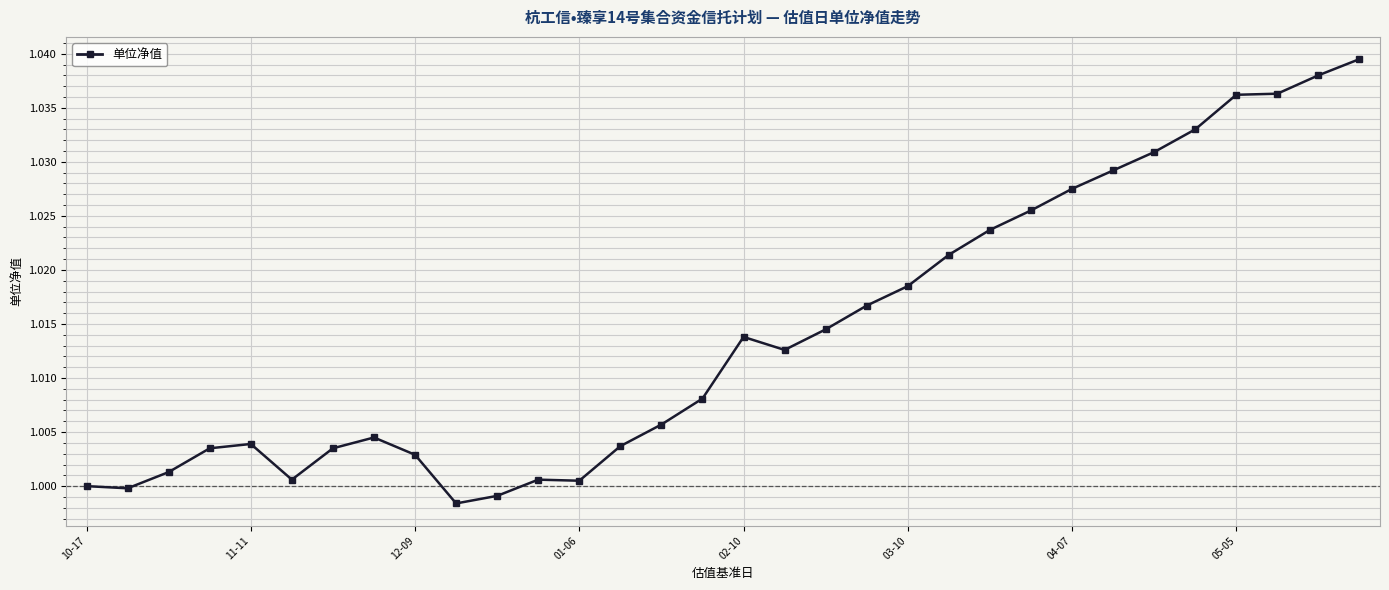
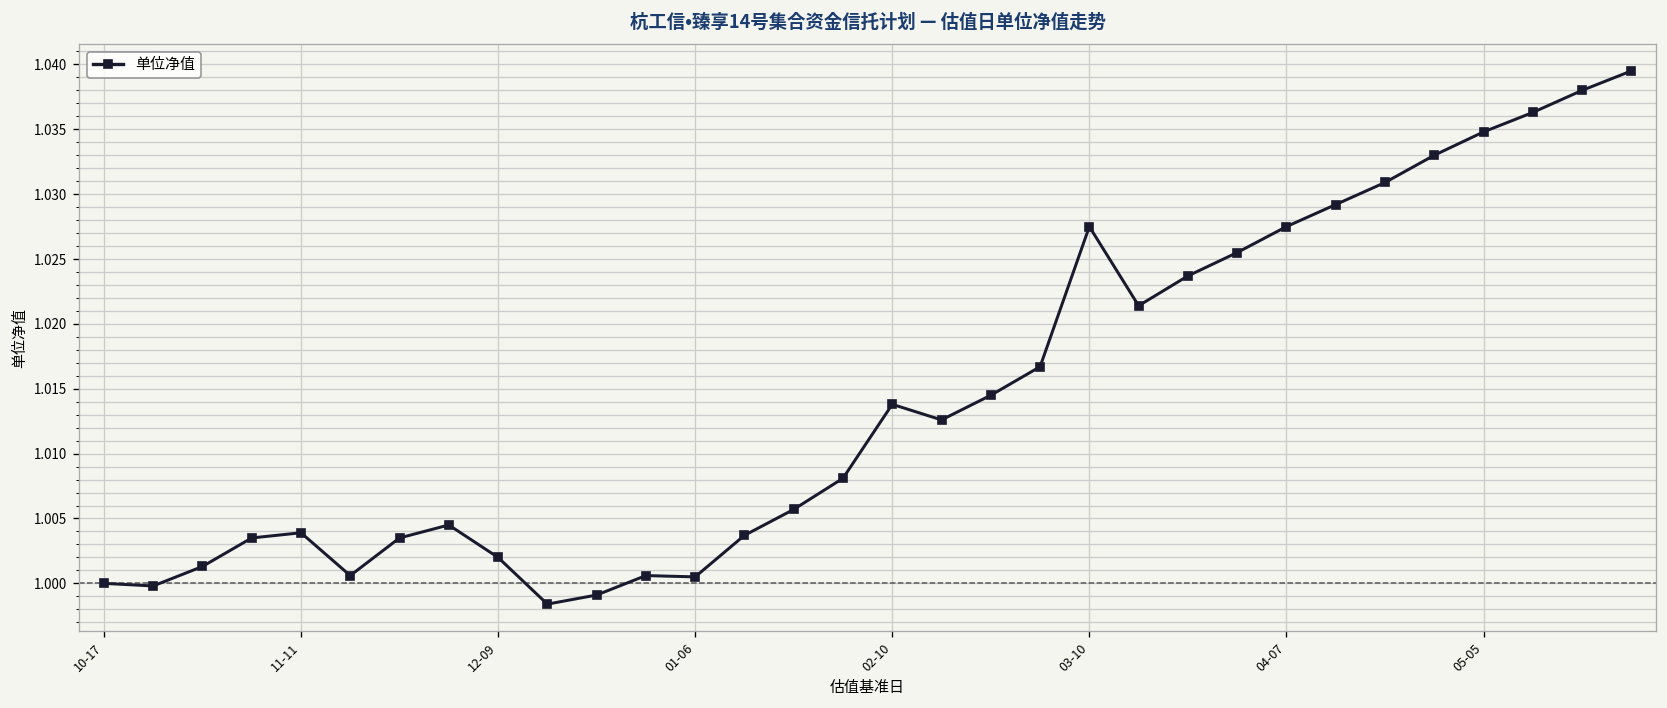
  {
    "10-17": 1.0000,
    "11-11": 1.0039,
-   "12-09": 1.0029,
+   "12-09": 1.0020,
    "01-06": 1.0005,
    "02-10": 1.0138,
-   "03-10": 1.0185,
+   "03-10": 1.0275,
    "04-07": 1.0275,
-   "05-05": 1.0362
+   "05-05": 1.0348
  }
